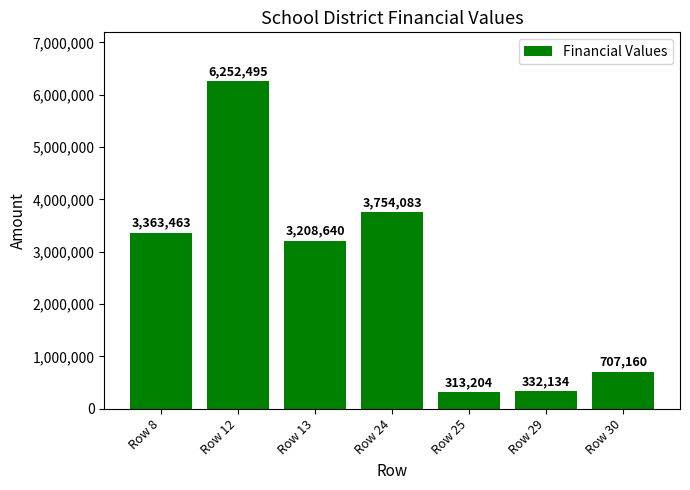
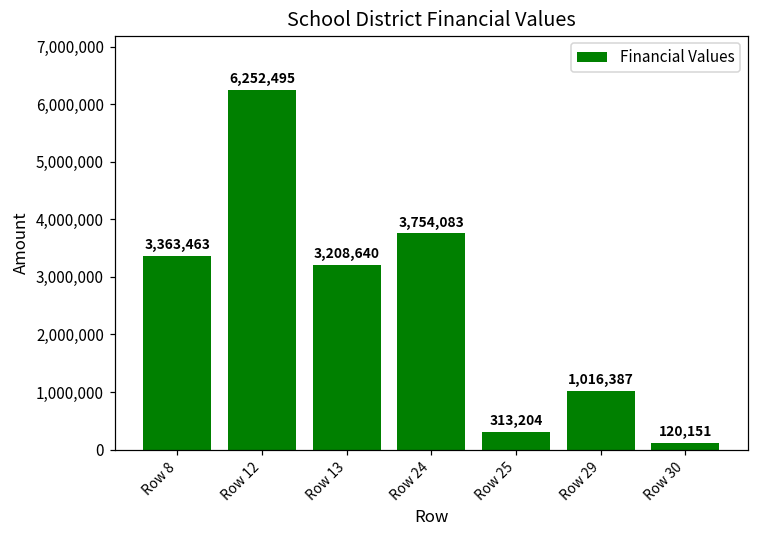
  {
    "Row 8": "3,363,463",
    "Row 12": "6,252,495",
    "Row 13": "3,208,640",
    "Row 24": "3,754,083",
    "Row 25": "313,204",
-   "Row 29": "332,134",
-   "Row 30": "707,160"
+   "Row 29": "1,016,387",
+   "Row 30": "120,151"
  }
